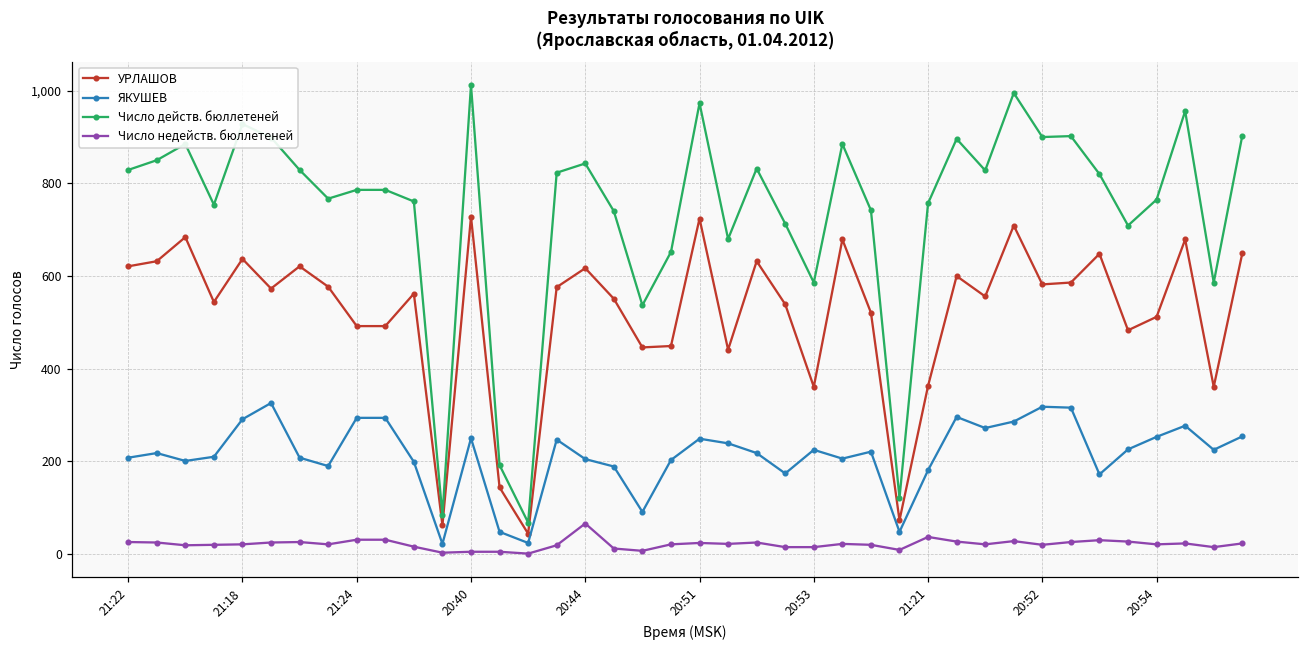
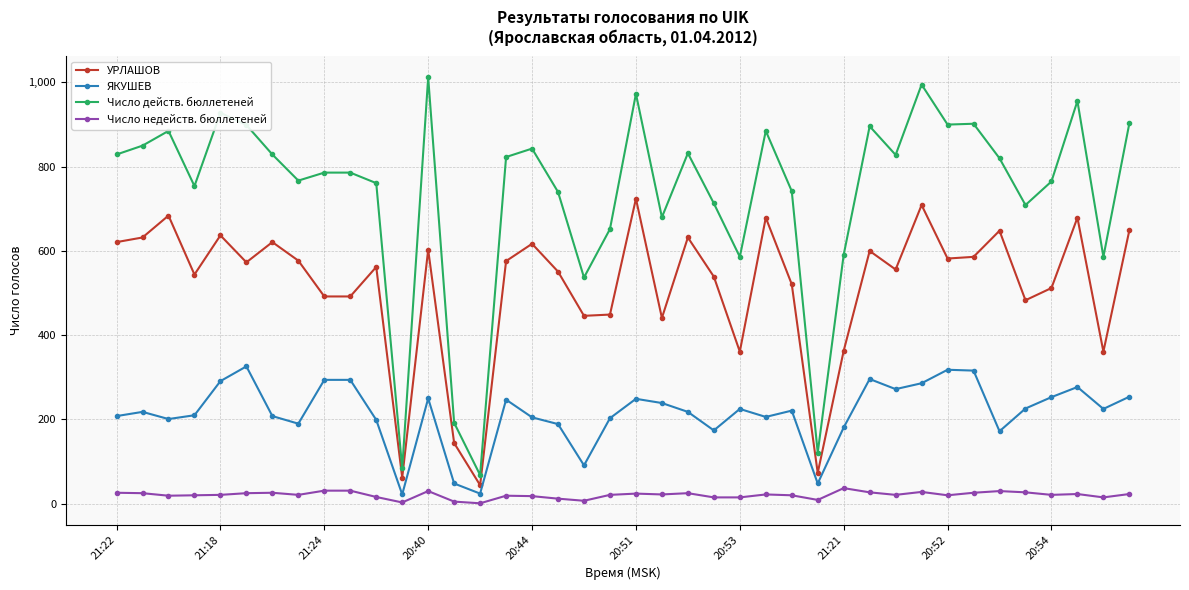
  {
    "УРЛАШОВ": {
-     "20:40": "730",
+     "20:40": "600",
      "20:44": "620",
      "21:21": "360"
    },
    "ЯКУШЕВ": {
      "20:40": "250",
      "20:44": "210",
      "21:21": "180"
    },
    "Число действ. бюллетеней": {
      "20:40": "1,010",
      "20:44": "840",
-     "21:21": "760"
+     "21:21": "590"
    },
    "Число недейств. бюллетеней": {
-     "20:40": "10",
-     "20:44": "70",
+     "20:40": "30",
+     "20:44": "20",
      "21:21": "40"
    }
  }
